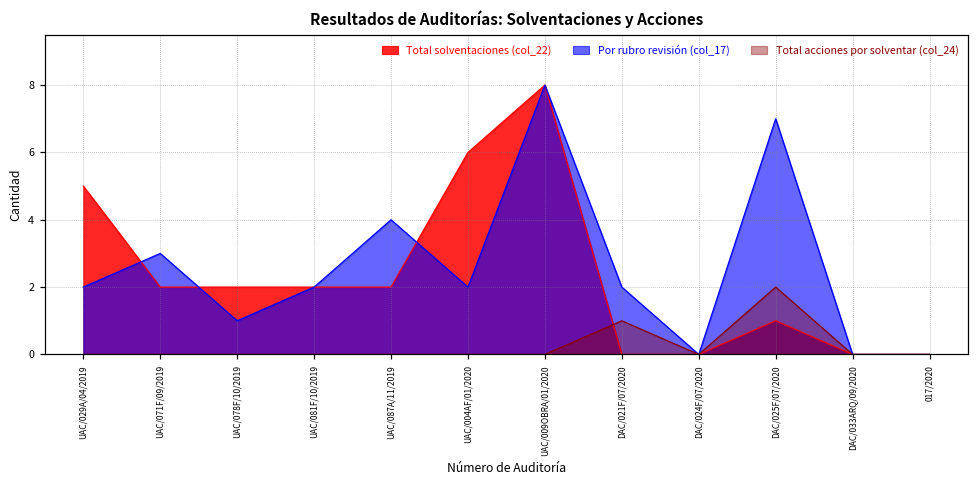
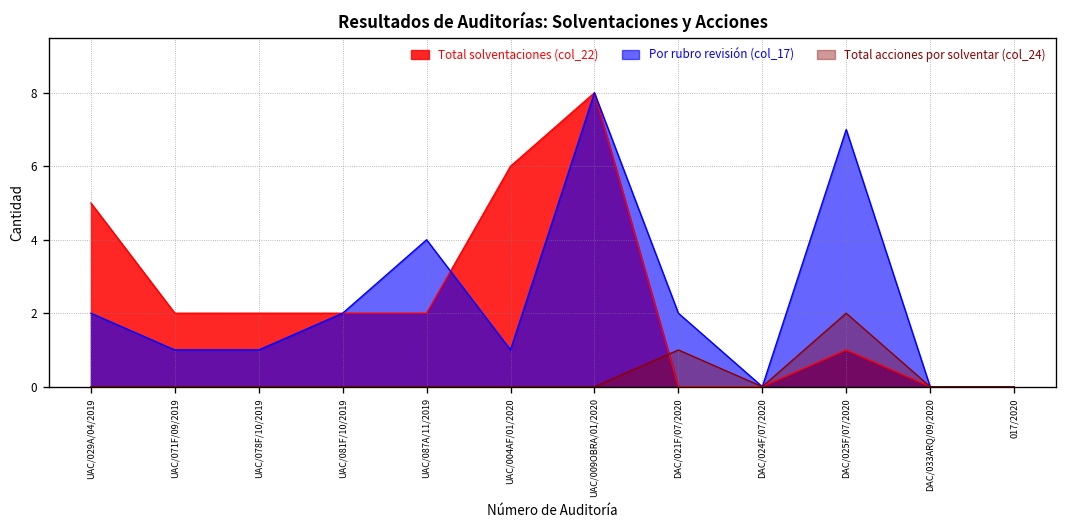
  {
    "Total solventaciones (col_22)": {
      "UAC/029A/04/2019": 5,
      "UAC/071F/09/2019": 2,
      "UAC/078F/10/2019": 2,
      "UAC/087A/11/2019": 2,
      "UAC/004AF/01/2020": 6,
      "DAC/021F/07/2020": 0,
      "DAC/025F/07/2020": 1
    },
    "Por rubro revisión (col_17)": {
      "UAC/029A/04/2019": 2,
-     "UAC/071F/09/2019": 3,
+     "UAC/071F/09/2019": 1,
      "UAC/078F/10/2019": 1,
      "UAC/087A/11/2019": 4,
-     "UAC/004AF/01/2020": 2,
+     "UAC/004AF/01/2020": 1,
      "DAC/021F/07/2020": 2,
      "DAC/025F/07/2020": 7
    },
    "Total acciones por solventar (col_24)": {
      "UAC/029A/04/2019": 0,
      "UAC/071F/09/2019": 0,
      "UAC/078F/10/2019": 0,
      "UAC/081F/10/2019": 0,
      "UAC/087A/11/2019": 0,
      "UAC/004AF/01/2020": 0,
      "UAC/009OBRA/01/2020": 0,
      "DAC/021F/07/2020": 1,
      "DAC/025F/07/2020": 2
    }
  }
